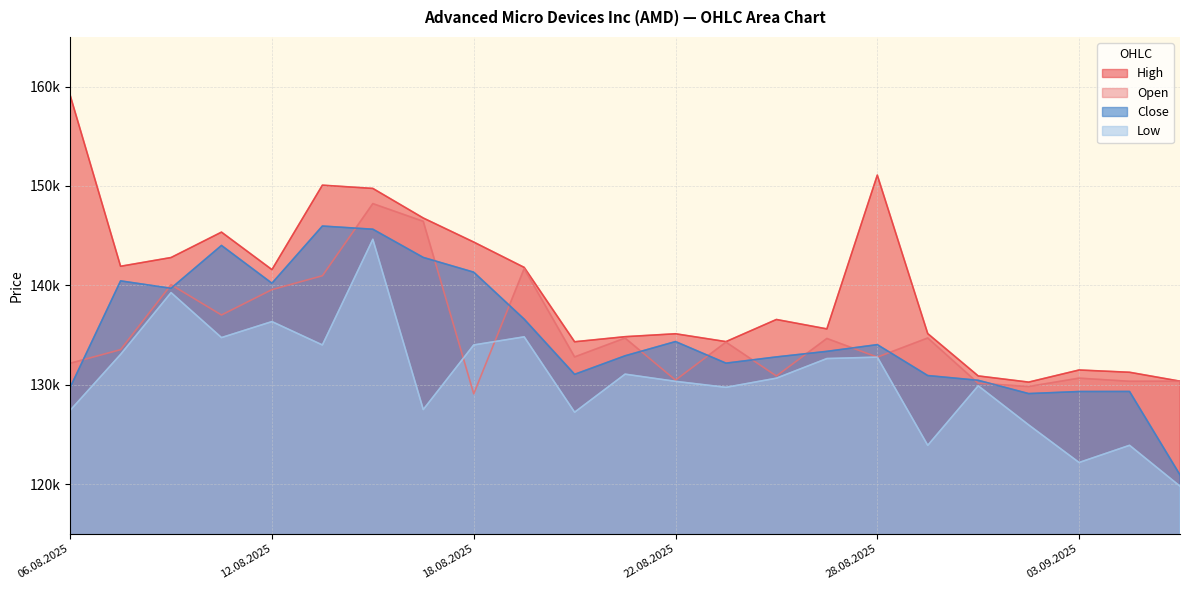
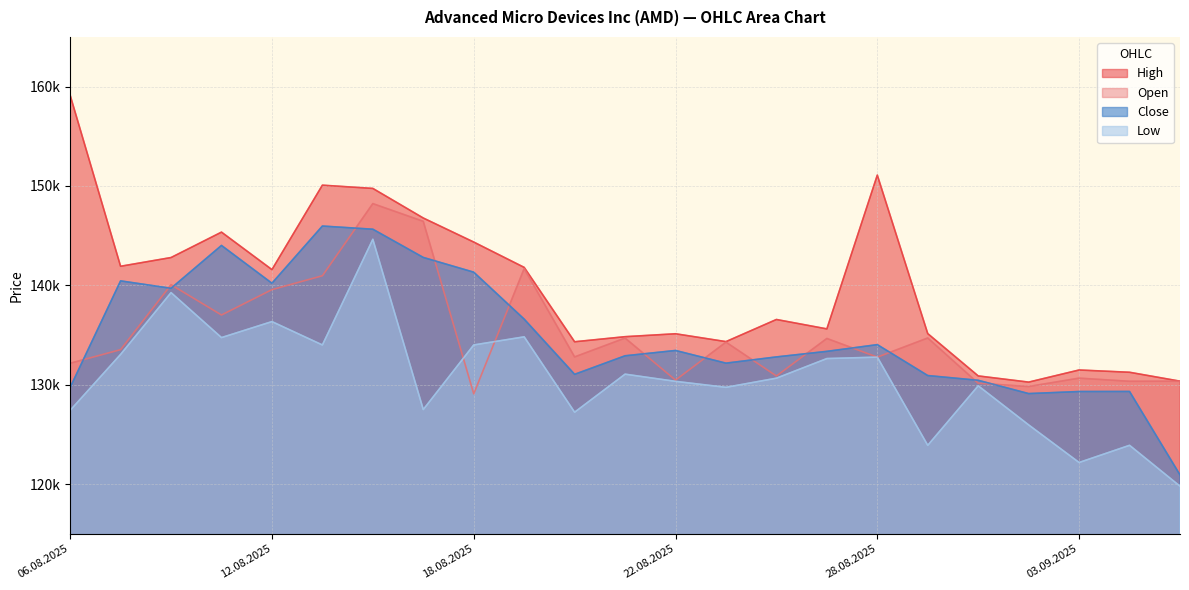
  {
    "High": {
      "06.08.2025": 159000,
      "12.08.2025": 142000,
      "18.08.2025": 144000,
      "22.08.2025": 135000,
      "28.08.2025": 151000,
      "03.09.2025": 131000
    },
    "Open": {
      "06.08.2025": 132000,
      "12.08.2025": 140000,
      "18.08.2025": 129000,
      "03.09.2025": 131000
    },
    "Close": {
      "06.08.2025": 130000,
      "12.08.2025": 140000,
      "18.08.2025": 141000,
-     "22.08.2025": 134000,
+     "22.08.2025": 133000,
      "28.08.2025": 134000,
      "03.09.2025": 129000
    },
    "Low": {
      "06.08.2025": 127000,
      "12.08.2025": 136000,
      "18.08.2025": 134000,
      "03.09.2025": 122000
    }
  }
